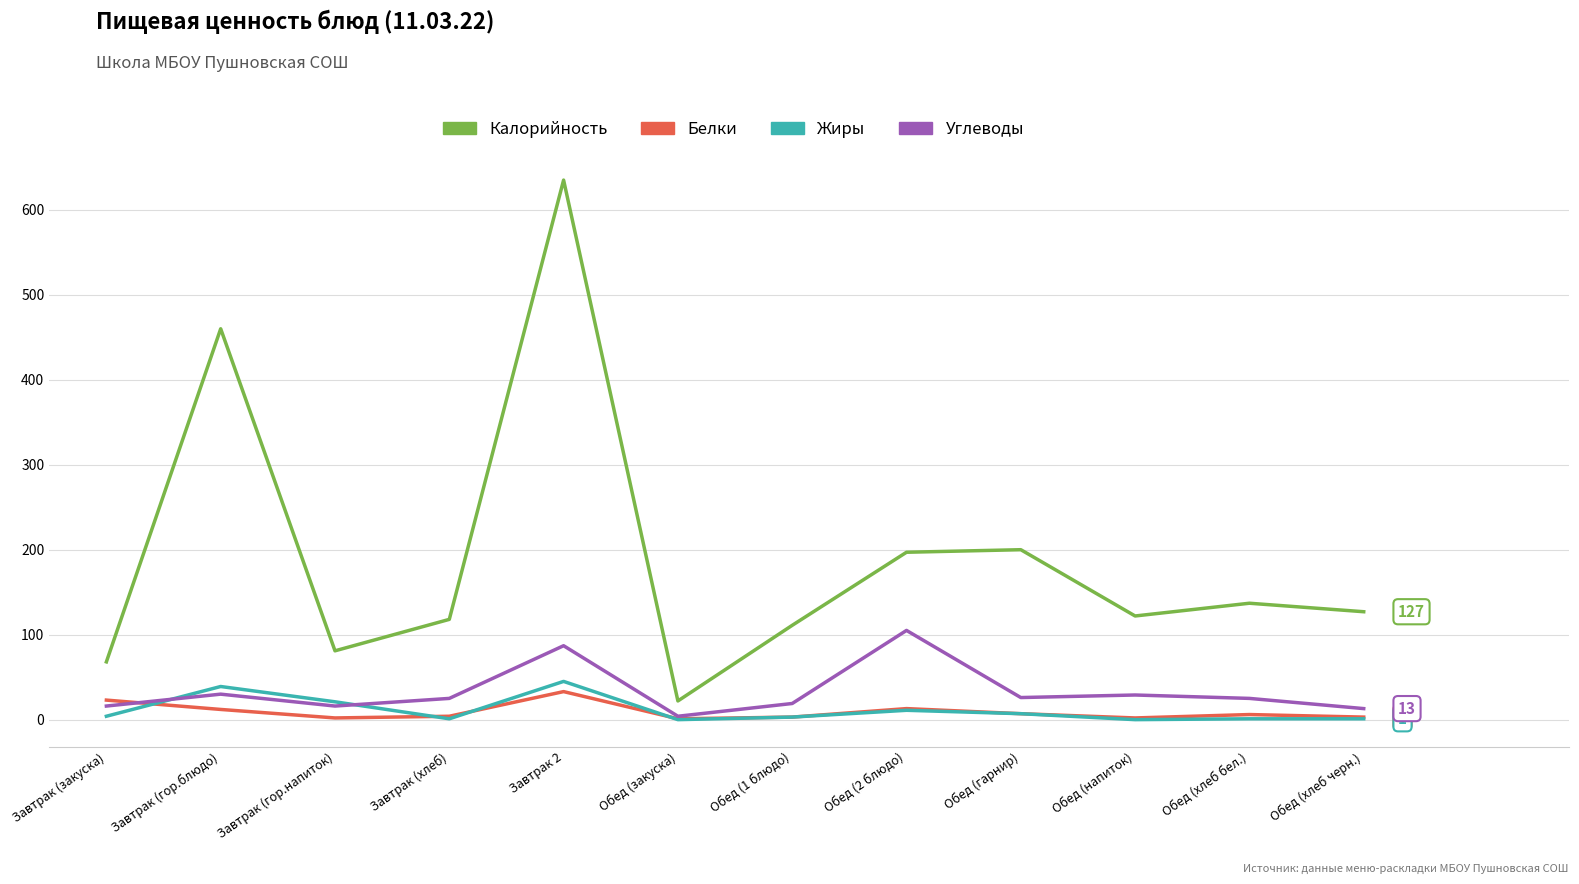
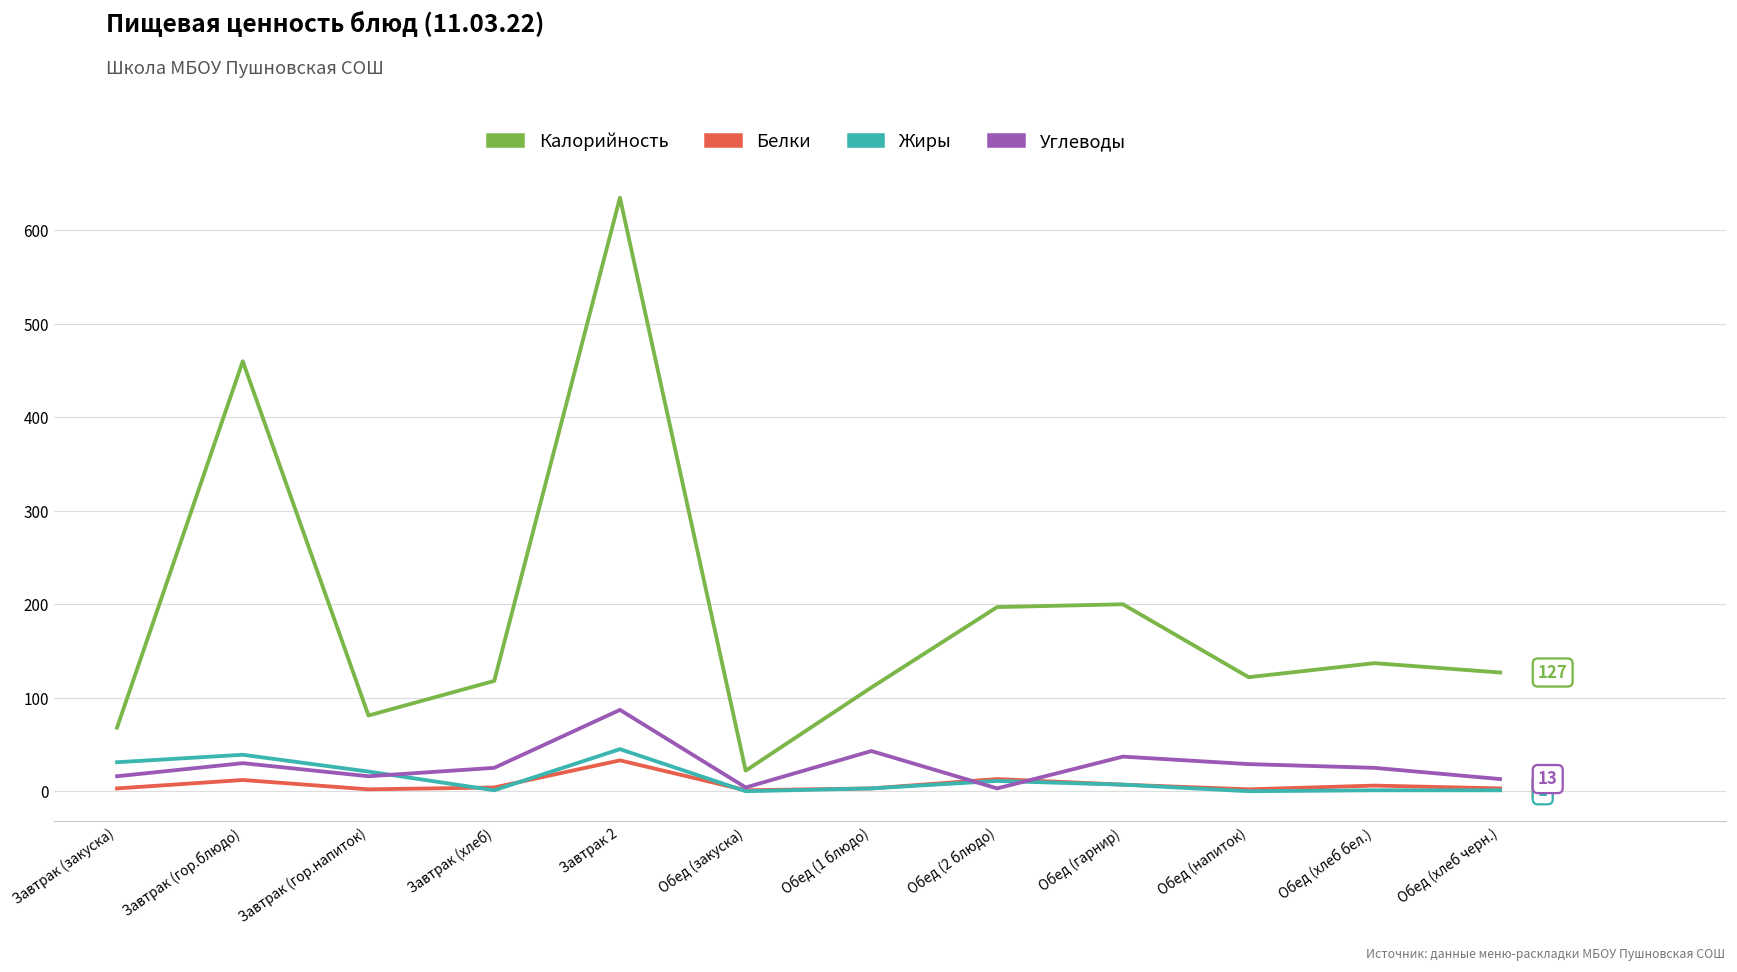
  {
    "Калорийность": {
      "Завтрак (закуска)": 70,
      "Завтрак (гор.блюдо)": 460,
      "Завтрак (гор.напиток)": 80,
      "Завтрак (хлеб)": 120,
      "Завтрак 2": 640,
      "Обед (закуска)": 20,
      "Обед (1 блюдо)": 110,
      "Обед (2 блюдо)": 200,
      "Обед (гарнир)": 200,
      "Обед (напиток)": 120,
      "Обед (хлеб бел.)": 140,
      "Обед (хлеб черн.)": 130
    },
    "Белки": {
-     "Завтрак (закуска)": 20,
+     "Завтрак (закуска)": 0,
      "Завтрак (гор.блюдо)": 10,
      "Завтрак (гор.напиток)": 0,
      "Завтрак (хлеб)": 0,
      "Завтрак 2": 30,
      "Обед (хлеб бел.)": 10
    },
    "Жиры": {
-     "Завтрак (закуска)": 0,
+     "Завтрак (закуска)": 30,
      "Завтрак (гор.блюдо)": 40,
      "Завтрак (гор.напиток)": 20,
      "Завтрак (хлеб)": 0,
      "Завтрак 2": 50,
      "Обед (хлеб бел.)": 0
    },
    "Углеводы": {
      "Завтрак (закуска)": 20,
      "Завтрак (гор.блюдо)": 30,
      "Завтрак (гор.напиток)": 20,
      "Завтрак (хлеб)": 30,
      "Завтрак 2": 90,
      "Обед (закуска)": 0,
-     "Обед (1 блюдо)": 20,
-     "Обед (2 блюдо)": 110,
-     "Обед (гарнир)": 30,
+     "Обед (1 блюдо)": 40,
+     "Обед (2 блюдо)": 0,
+     "Обед (гарнир)": 40,
      "Обед (напиток)": 30,
      "Обед (хлеб бел.)": 30,
      "Обед (хлеб черн.)": 10
    }
  }
